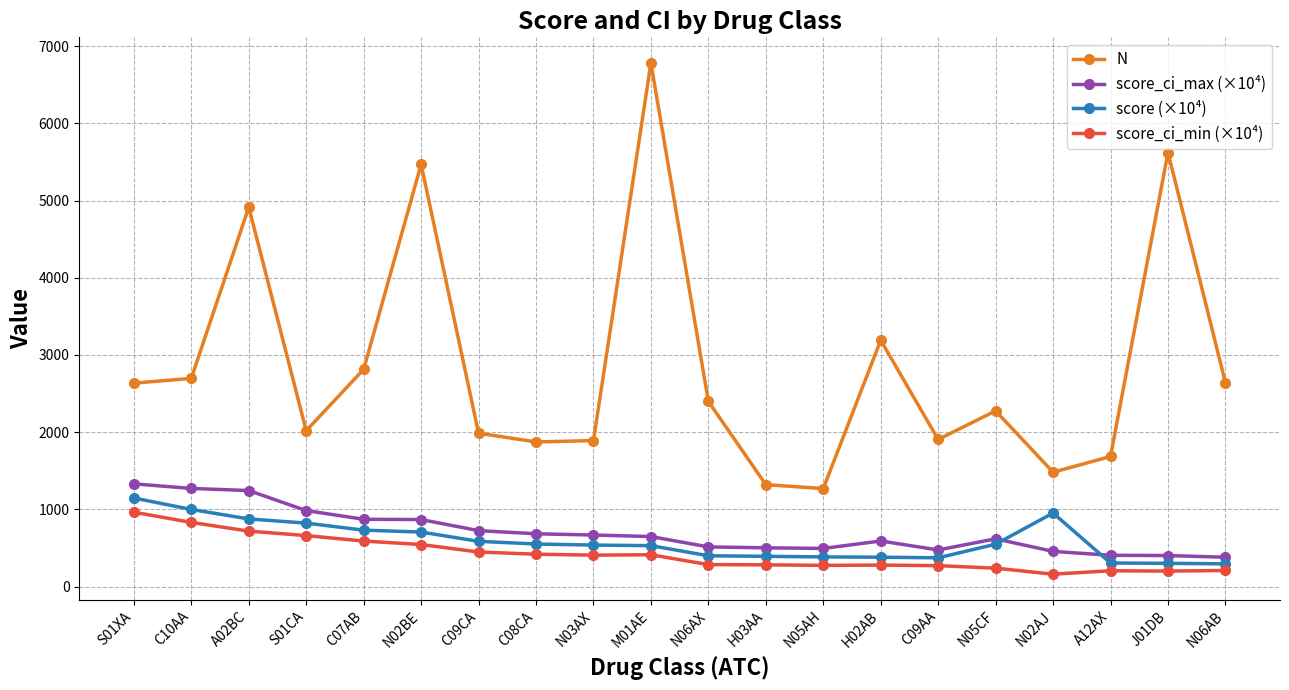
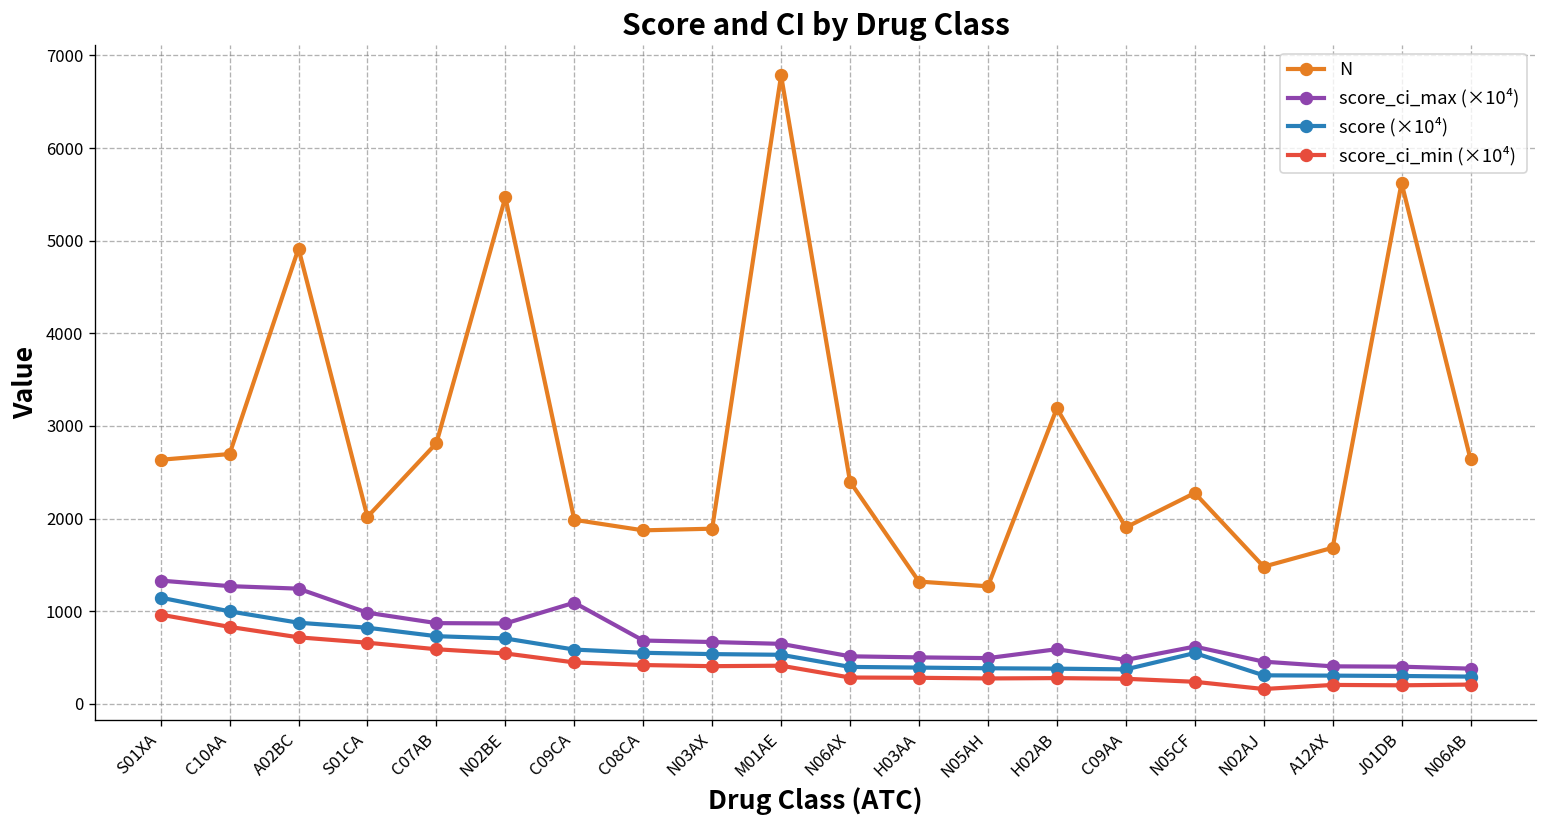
  {
    "score_ci_max (×10⁴)": {
      "S01XA": 1300,
      "C10AA": 1300,
      "A02BC": 1200,
      "S01CA": 1000,
      "C07AB": 900,
      "N02BE": 900,
-     "C09CA": 700,
+     "C09CA": 1100,
      "C08CA": 700,
      "N03AX": 700,
      "M01AE": 600,
      "N06AX": 500,
      "H03AA": 500,
      "N05AH": 500,
      "H02AB": 600,
      "C09AA": 500,
      "N05CF": 600,
      "N02AJ": 500,
      "A12AX": 400,
      "J01DB": 400,
      "N06AB": 400
    },
    "score (×10⁴)": {
      "S01XA": 1100,
      "C10AA": 1000,
      "A02BC": 900,
      "S01CA": 800,
      "C07AB": 700,
      "N02BE": 700,
      "C09CA": 600,
      "C08CA": 600,
      "N03AX": 500,
      "M01AE": 500,
      "N06AX": 400,
      "H03AA": 400,
      "N05AH": 400,
      "H02AB": 400,
      "C09AA": 400,
      "N05CF": 500,
-     "N02AJ": 1000,
+     "N02AJ": 300,
      "A12AX": 300,
      "J01DB": 300,
      "N06AB": 300
    }
  }
